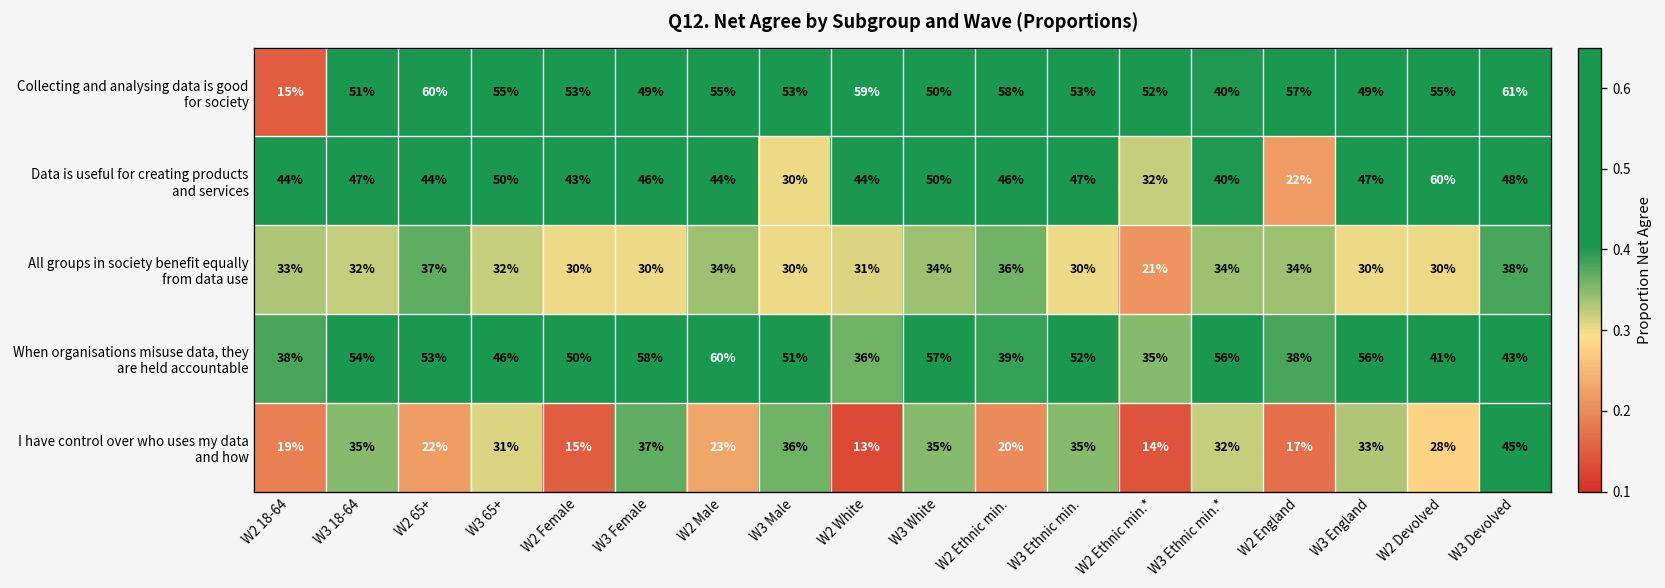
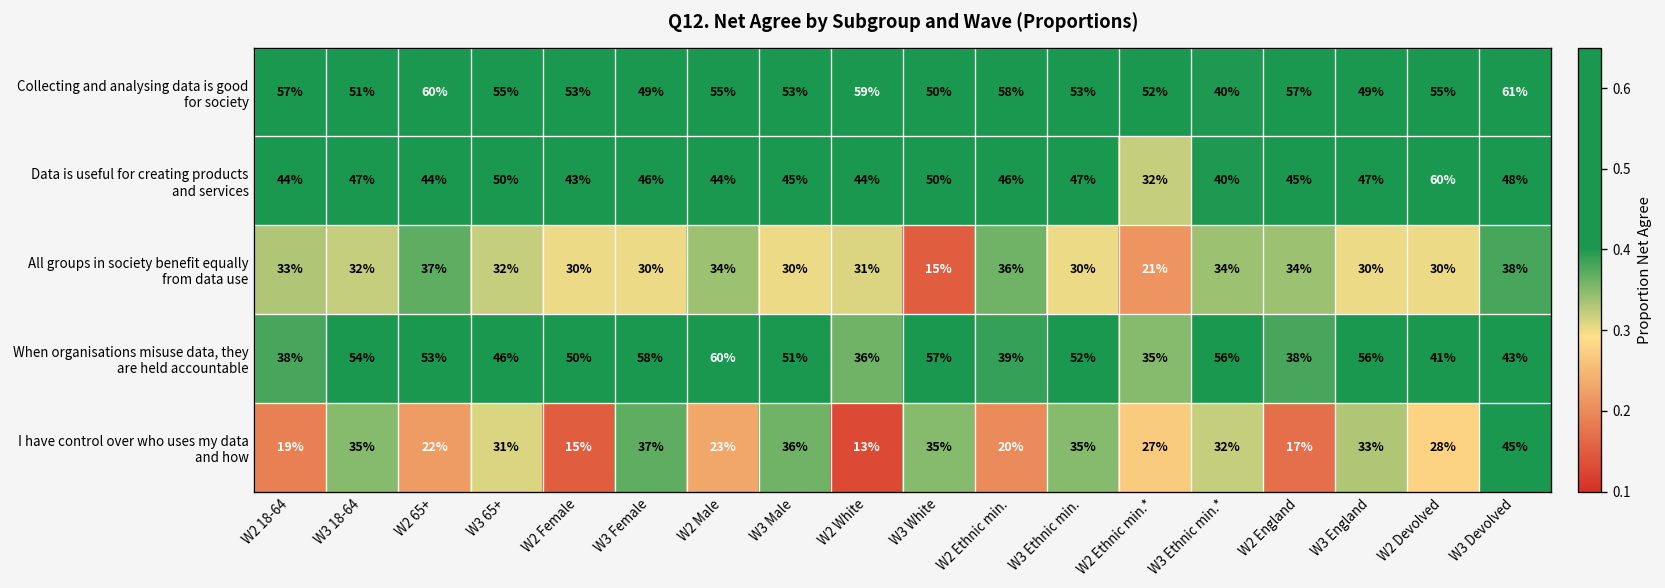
  {
    "Collecting and analysing data is good for society": {
-     "W2 18-64": "15%",
+     "W2 18-64": "57%",
      "W3 18-64": "51%",
      "W2 65+": "60%",
      "W3 65+": "55%",
      "W2 Female": "53%",
      "W3 Female": "49%",
      "W2 Male": "55%",
      "W3 Male": "53%",
      "W2 White": "59%",
      "W3 White": "50%",
      "W2 Ethnic min.": "58%",
      "W3 Ethnic min.": "53%",
      "W2 Ethnic min.*": "52%",
      "W3 Ethnic min.*": "40%",
      "W2 England": "57%",
      "W3 England": "49%",
      "W2 Devolved": "55%",
      "W3 Devolved": "61%"
    },
    "Data is useful for creating products and services": {
      "W2 18-64": "44%",
      "W3 18-64": "47%",
      "W2 65+": "44%",
      "W3 65+": "50%",
      "W2 Female": "43%",
      "W3 Female": "46%",
      "W2 Male": "44%",
-     "W3 Male": "30%",
+     "W3 Male": "45%",
      "W2 White": "44%",
      "W3 White": "50%",
      "W2 Ethnic min.": "46%",
      "W3 Ethnic min.": "47%",
      "W2 Ethnic min.*": "32%",
      "W3 Ethnic min.*": "40%",
-     "W2 England": "22%",
+     "W2 England": "45%",
      "W3 England": "47%",
      "W2 Devolved": "60%",
      "W3 Devolved": "48%"
    },
    "All groups in society benefit equally from data use": {
      "W2 18-64": "33%",
      "W3 18-64": "32%",
      "W2 65+": "37%",
      "W3 65+": "32%",
      "W2 Female": "30%",
      "W3 Female": "30%",
      "W2 Male": "34%",
      "W3 Male": "30%",
      "W2 White": "31%",
-     "W3 White": "34%",
+     "W3 White": "15%",
      "W2 Ethnic min.": "36%",
      "W3 Ethnic min.": "30%",
      "W2 Ethnic min.*": "21%",
      "W3 Ethnic min.*": "34%",
      "W2 England": "34%",
      "W3 England": "30%",
      "W2 Devolved": "30%",
      "W3 Devolved": "38%"
    },
    "When organisations misuse data, they are held accountable": {
      "W2 18-64": "38%",
      "W3 18-64": "54%",
      "W2 65+": "53%",
      "W3 65+": "46%",
      "W2 Female": "50%",
      "W3 Female": "58%",
      "W2 Male": "60%",
      "W3 Male": "51%",
      "W2 White": "36%",
      "W3 White": "57%",
      "W2 Ethnic min.": "39%",
      "W3 Ethnic min.": "52%",
      "W2 Ethnic min.*": "35%",
      "W3 Ethnic min.*": "56%",
      "W2 England": "38%",
      "W3 England": "56%",
      "W2 Devolved": "41%",
      "W3 Devolved": "43%"
    },
    "I have control over who uses my data and how": {
      "W2 18-64": "19%",
      "W3 18-64": "35%",
      "W2 65+": "22%",
      "W3 65+": "31%",
      "W2 Female": "15%",
      "W3 Female": "37%",
      "W2 Male": "23%",
      "W3 Male": "36%",
      "W2 White": "13%",
      "W3 White": "35%",
      "W2 Ethnic min.": "20%",
      "W3 Ethnic min.": "35%",
-     "W2 Ethnic min.*": "14%",
+     "W2 Ethnic min.*": "27%",
      "W3 Ethnic min.*": "32%",
      "W2 England": "17%",
      "W3 England": "33%",
      "W2 Devolved": "28%",
      "W3 Devolved": "45%"
    }
  }
